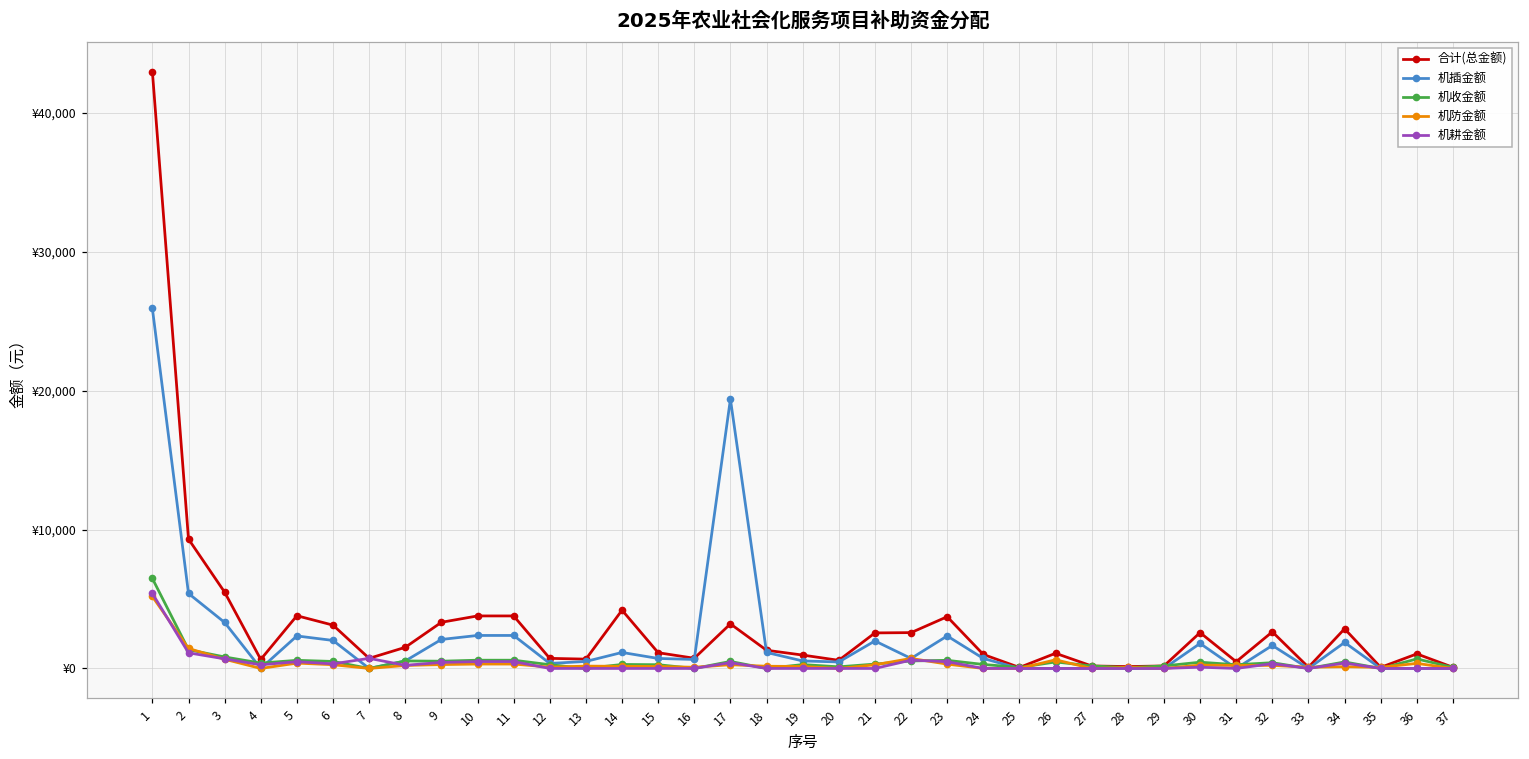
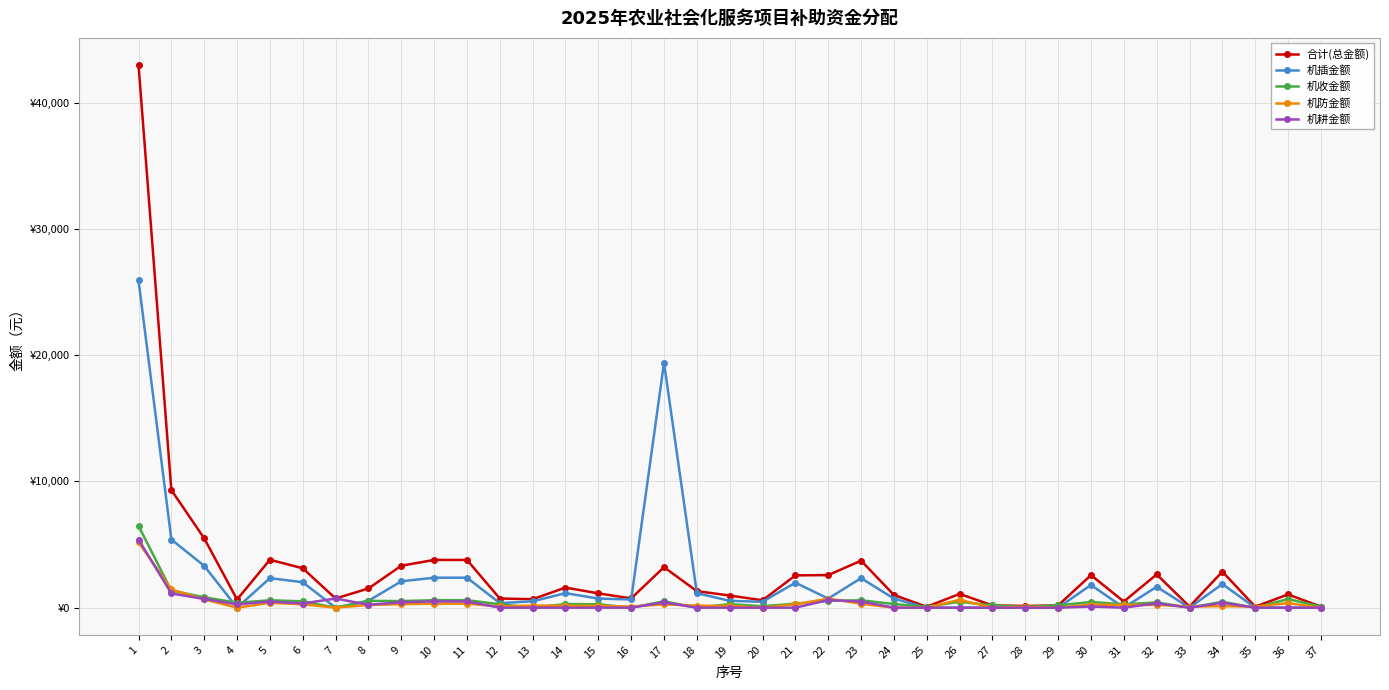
  {
    "合计(总金额)": {
      "1": "¥43,000",
      "2": "¥9,300",
      "3": "¥5,500",
      "4": "¥600",
      "5": "¥3,800",
      "6": "¥3,100",
      "8": "¥1,500",
      "9": "¥3,300",
      "10": "¥3,800",
      "11": "¥3,800",
      "12": "¥700",
-     "14": "¥4,200",
+     "14": "¥1,600",
      "15": "¥1,100",
      "17": "¥3,200",
      "19": "¥1,000",
      "21": "¥2,600",
      "22": "¥2,600",
      "23": "¥3,700",
      "24": "¥1,000",
      "26": "¥1,100",
      "30": "¥2,600",
      "31": "¥500",
      "32": "¥2,600",
      "34": "¥2,900",
      "36": "¥1,000"
    },
    "机插金额": {
      "1": "¥25,900",
      "2": "¥5,400",
      "3": "¥3,300",
      "5": "¥2,300",
      "6": "¥2,000",
      "9": "¥2,100",
      "10": "¥2,400",
      "11": "¥2,400",
      "14": "¥1,200",
      "15": "¥700",
      "17": "¥19,400",
      "19": "¥500",
      "21": "¥2,000",
      "23": "¥2,300",
      "24": "¥700",
      "30": "¥1,800",
      "32": "¥1,700",
      "34": "¥1,900"
    },
    "机收金额": {
      "1": "¥6,500",
      "24": "¥300",
      "30": "¥500",
      "36": "¥700"
    },
    "机防金额": {
      "1": "¥5,200",
      "34": "¥100",
      "36": "¥400"
    },
    "机耕金额": {
      "1": "¥5,400",
      "2": "¥1,100",
      "21": "¥0"
    }
  }
